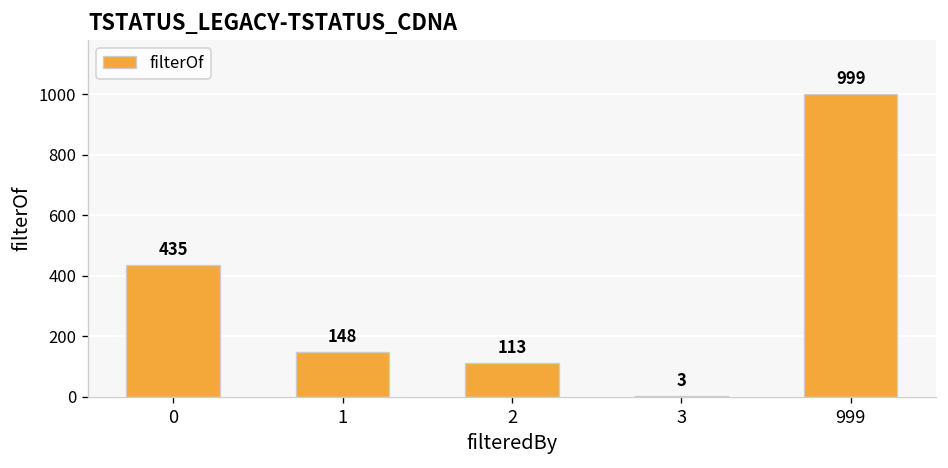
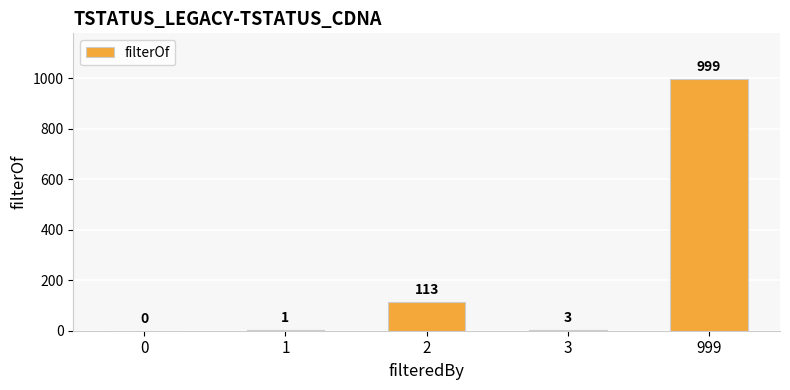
  {
-   "0": 435,
-   "1": 148,
+   "0": 0,
+   "1": 1,
    "2": 113,
    "3": 3,
    "999": 999
  }
